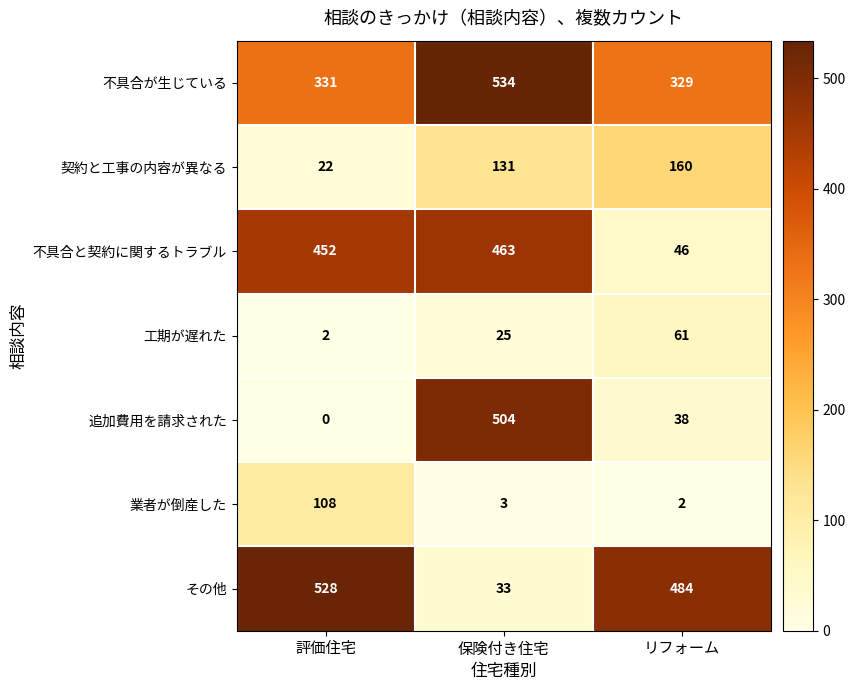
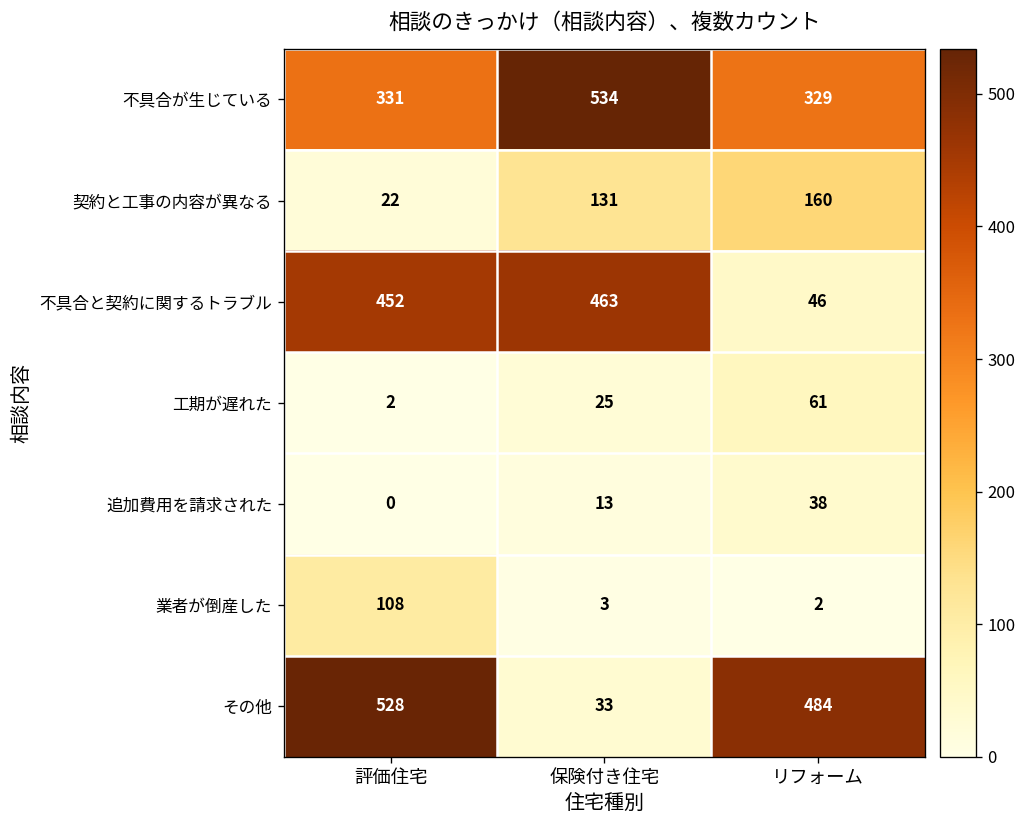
  {
    "不具合が生じている": {
      "評価住宅": 331,
      "保険付き住宅": 534,
      "リフォーム": 329
    },
    "契約と工事の内容が異なる": {
      "評価住宅": 22,
      "保険付き住宅": 131,
      "リフォーム": 160
    },
    "不具合と契約に関するトラブル": {
      "評価住宅": 452,
      "保険付き住宅": 463,
      "リフォーム": 46
    },
    "工期が遅れた": {
      "評価住宅": 2,
      "保険付き住宅": 25,
      "リフォーム": 61
    },
    "追加費用を請求された": {
      "評価住宅": 0,
-     "保険付き住宅": 504,
+     "保険付き住宅": 13,
      "リフォーム": 38
    },
    "業者が倒産した": {
      "評価住宅": 108,
      "保険付き住宅": 3,
      "リフォーム": 2
    },
    "その他": {
      "評価住宅": 528,
      "保険付き住宅": 33,
      "リフォーム": 484
    }
  }
